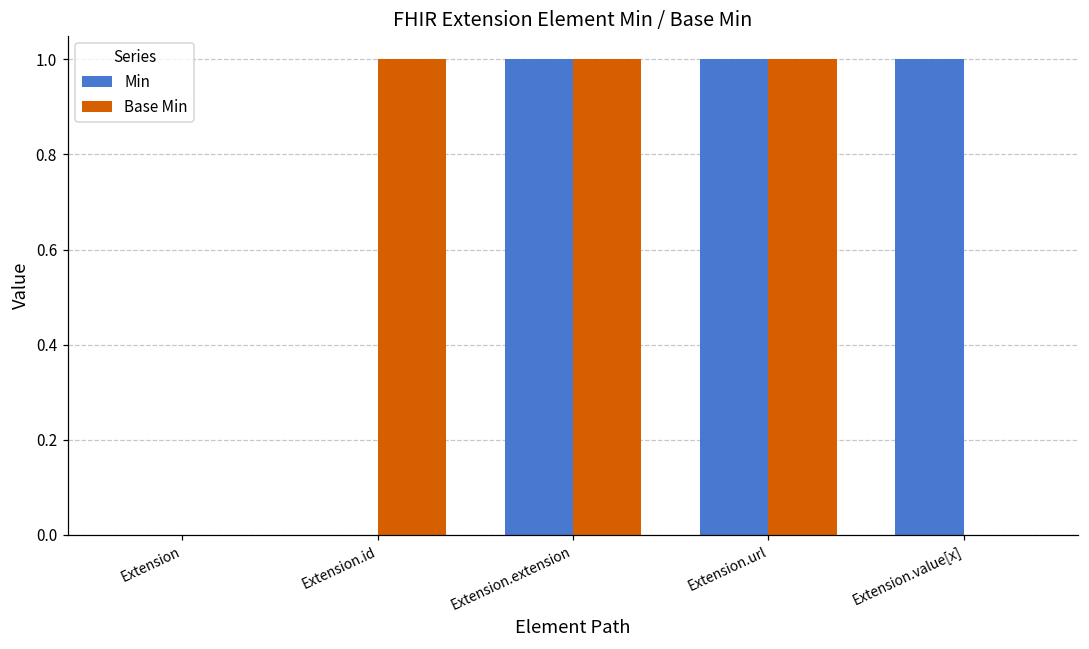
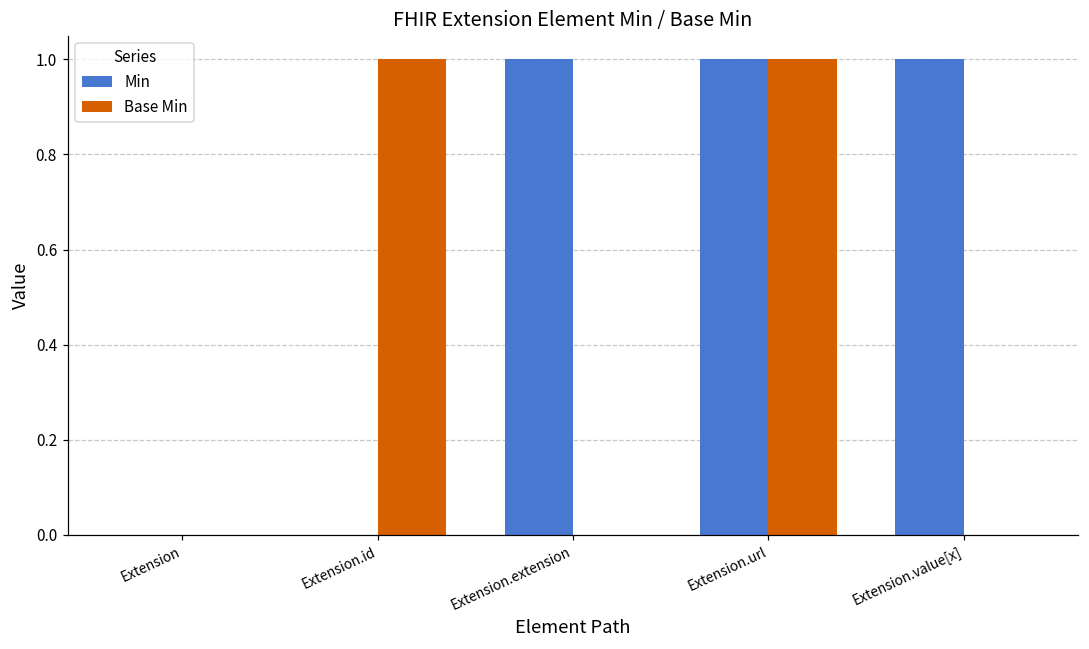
  {
    "Min": {
      "Extension": 0,
      "Extension.id": 0,
      "Extension.extension": 1,
      "Extension.url": 1,
      "Extension.value[x]": 1
    },
    "Base Min": {
      "Extension": 0,
      "Extension.id": 1,
-     "Extension.extension": 1,
+     "Extension.extension": 0,
      "Extension.url": 1,
      "Extension.value[x]": 0
    }
  }
